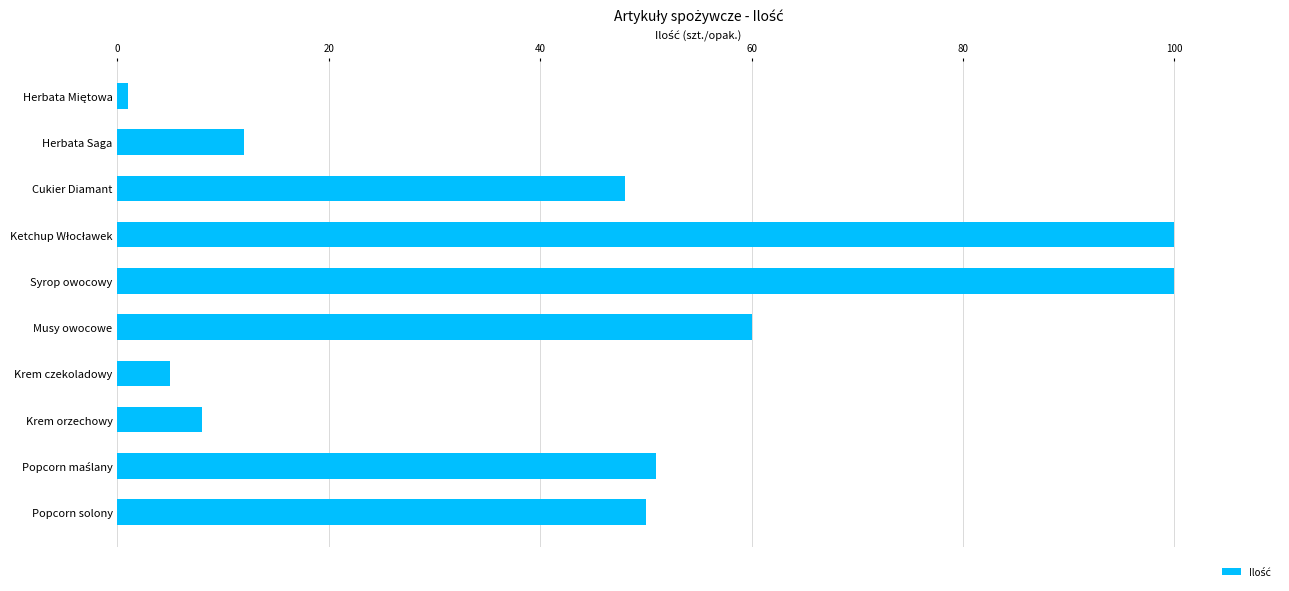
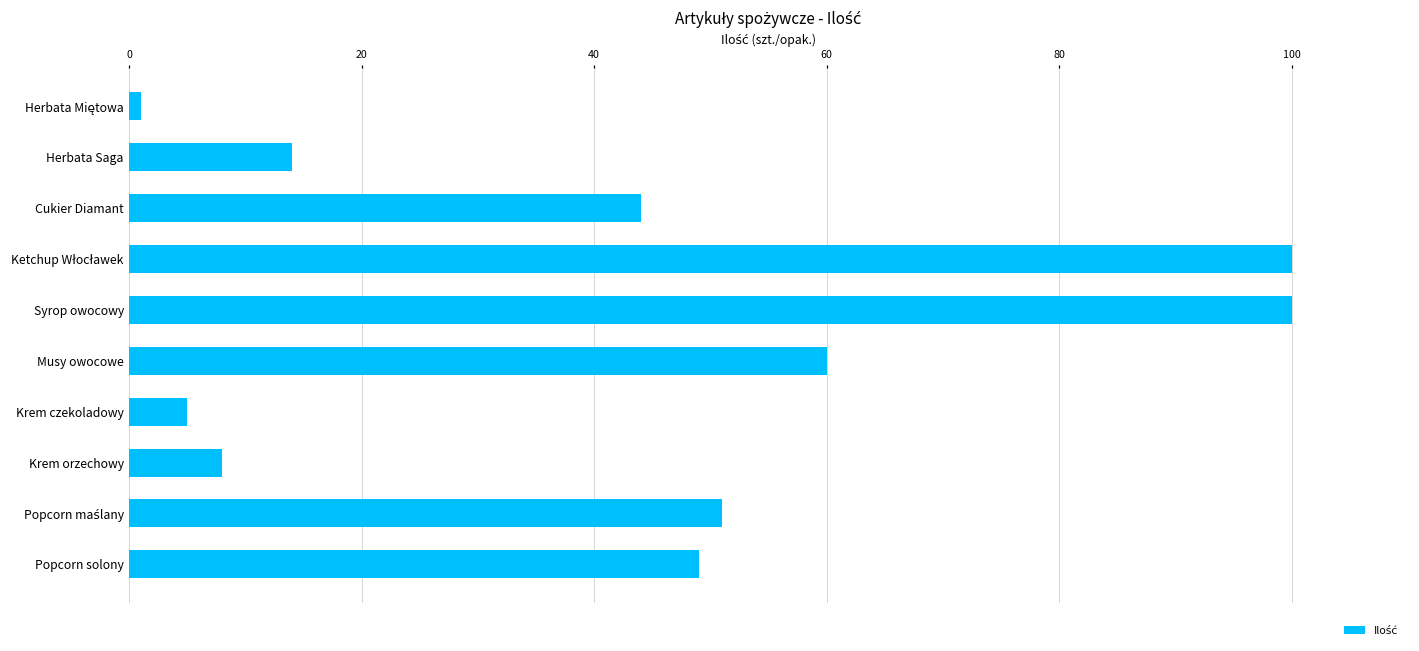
  {
    "Herbata Miętowa": 1,
-   "Herbata Saga": 12,
-   "Cukier Diamant": 48,
+   "Herbata Saga": 14,
+   "Cukier Diamant": 44,
    "Ketchup Włocławek": 100,
    "Syrop owocowy": 100,
    "Musy owocowe": 60,
    "Krem czekoladowy": 5,
    "Krem orzechowy": 8,
    "Popcorn maślany": 51,
-   "Popcorn solony": 50
+   "Popcorn solony": 49
  }
